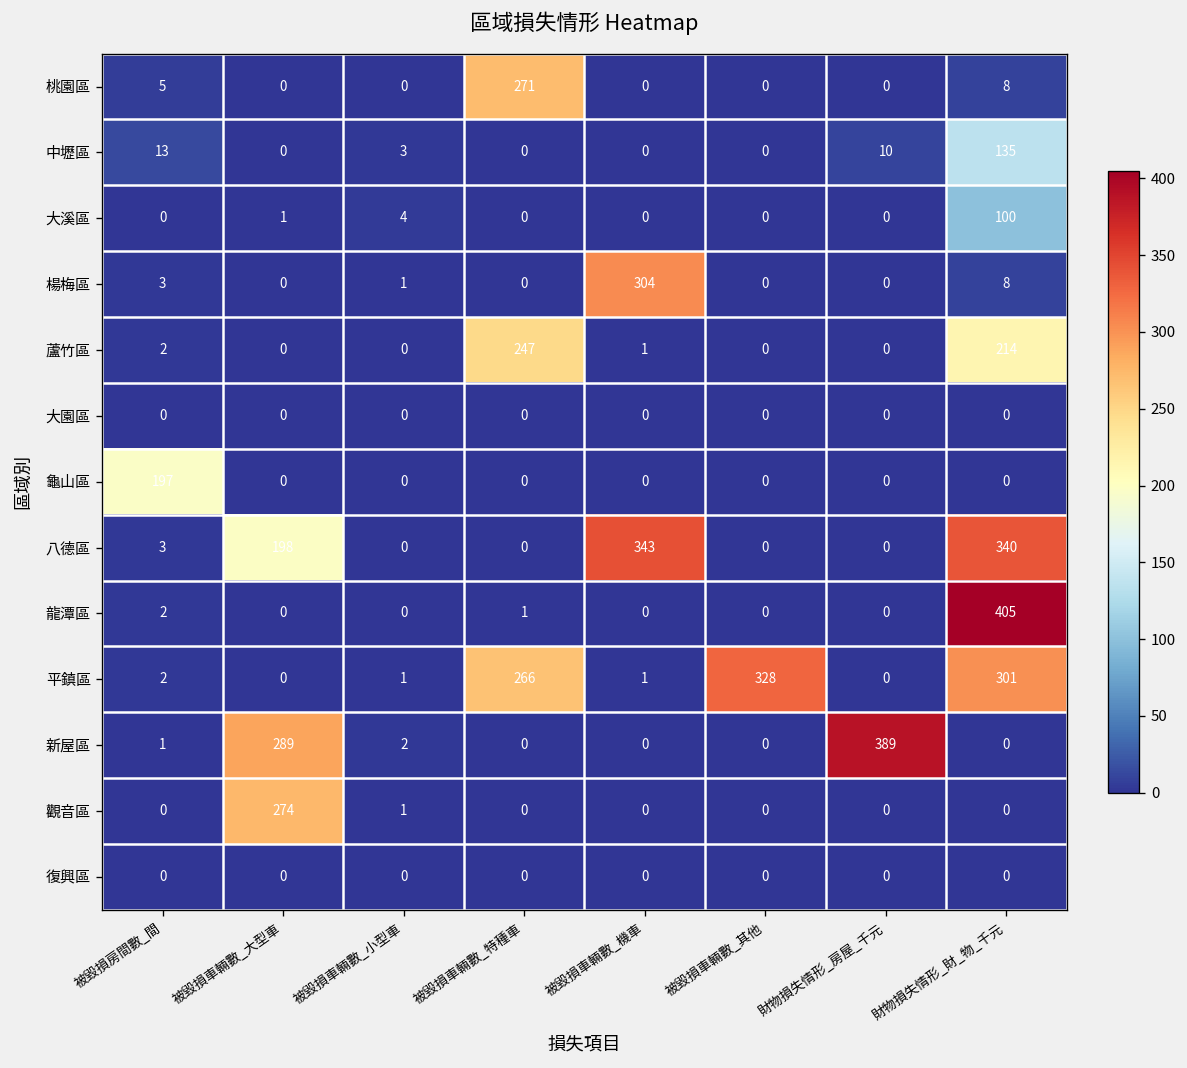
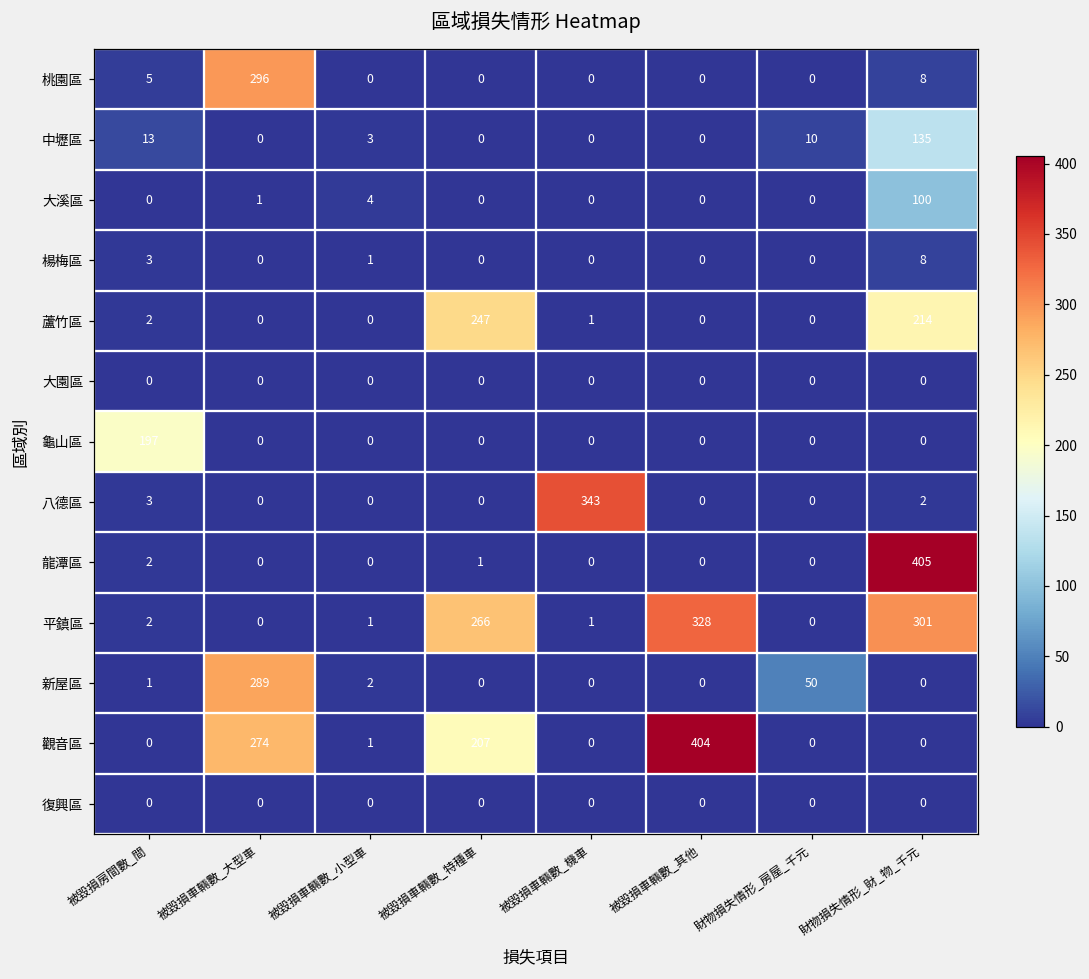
  {
    "桃園區": {
      "被毀損房間數_間": 5,
-     "被毀損車輛數_大型車": 0,
+     "被毀損車輛數_大型車": 296,
      "被毀損車輛數_小型車": 0,
-     "被毀損車輛數_特種車": 271,
+     "被毀損車輛數_特種車": 0,
      "被毀損車輛數_機車": 0,
      "被毀損車輛數_其他": 0,
      "財物損失情形_房屋_千元": 0,
      "財物損失情形_財_物_千元": 8
    },
    "中壢區": {
      "被毀損房間數_間": 13,
      "被毀損車輛數_大型車": 0,
      "被毀損車輛數_小型車": 3,
      "被毀損車輛數_特種車": 0,
      "被毀損車輛數_機車": 0,
      "被毀損車輛數_其他": 0,
      "財物損失情形_房屋_千元": 10,
      "財物損失情形_財_物_千元": 135
    },
    "大溪區": {
      "被毀損房間數_間": 0,
      "被毀損車輛數_大型車": 1,
      "被毀損車輛數_小型車": 4,
      "被毀損車輛數_特種車": 0,
      "被毀損車輛數_機車": 0,
      "被毀損車輛數_其他": 0,
      "財物損失情形_房屋_千元": 0,
      "財物損失情形_財_物_千元": 100
    },
    "楊梅區": {
      "被毀損房間數_間": 3,
      "被毀損車輛數_大型車": 0,
      "被毀損車輛數_小型車": 1,
      "被毀損車輛數_特種車": 0,
-     "被毀損車輛數_機車": 304,
+     "被毀損車輛數_機車": 0,
      "被毀損車輛數_其他": 0,
      "財物損失情形_房屋_千元": 0,
      "財物損失情形_財_物_千元": 8
    },
    "蘆竹區": {
      "被毀損房間數_間": 2,
      "被毀損車輛數_大型車": 0,
      "被毀損車輛數_小型車": 0,
      "被毀損車輛數_特種車": 247,
      "被毀損車輛數_機車": 1,
      "被毀損車輛數_其他": 0,
      "財物損失情形_房屋_千元": 0,
      "財物損失情形_財_物_千元": 214
    },
    "大園區": {
      "被毀損房間數_間": 0,
      "被毀損車輛數_大型車": 0,
      "被毀損車輛數_小型車": 0,
      "被毀損車輛數_特種車": 0,
      "被毀損車輛數_機車": 0,
      "被毀損車輛數_其他": 0,
      "財物損失情形_房屋_千元": 0,
      "財物損失情形_財_物_千元": 0
    },
    "龜山區": {
      "被毀損房間數_間": 197,
      "被毀損車輛數_大型車": 0,
      "被毀損車輛數_小型車": 0,
      "被毀損車輛數_特種車": 0,
      "被毀損車輛數_機車": 0,
      "被毀損車輛數_其他": 0,
      "財物損失情形_房屋_千元": 0,
      "財物損失情形_財_物_千元": 0
    },
    "八德區": {
      "被毀損房間數_間": 3,
-     "被毀損車輛數_大型車": 198,
+     "被毀損車輛數_大型車": 0,
      "被毀損車輛數_小型車": 0,
      "被毀損車輛數_特種車": 0,
      "被毀損車輛數_機車": 343,
      "被毀損車輛數_其他": 0,
      "財物損失情形_房屋_千元": 0,
-     "財物損失情形_財_物_千元": 340
+     "財物損失情形_財_物_千元": 2
    },
    "龍潭區": {
      "被毀損房間數_間": 2,
      "被毀損車輛數_大型車": 0,
      "被毀損車輛數_小型車": 0,
      "被毀損車輛數_特種車": 1,
      "被毀損車輛數_機車": 0,
      "被毀損車輛數_其他": 0,
      "財物損失情形_房屋_千元": 0,
      "財物損失情形_財_物_千元": 405
    },
    "平鎮區": {
      "被毀損房間數_間": 2,
      "被毀損車輛數_大型車": 0,
      "被毀損車輛數_小型車": 1,
      "被毀損車輛數_特種車": 266,
      "被毀損車輛數_機車": 1,
      "被毀損車輛數_其他": 328,
      "財物損失情形_房屋_千元": 0,
      "財物損失情形_財_物_千元": 301
    },
    "新屋區": {
      "被毀損房間數_間": 1,
      "被毀損車輛數_大型車": 289,
      "被毀損車輛數_小型車": 2,
      "被毀損車輛數_特種車": 0,
      "被毀損車輛數_機車": 0,
      "被毀損車輛數_其他": 0,
-     "財物損失情形_房屋_千元": 389,
+     "財物損失情形_房屋_千元": 50,
      "財物損失情形_財_物_千元": 0
    },
    "觀音區": {
      "被毀損房間數_間": 0,
      "被毀損車輛數_大型車": 274,
      "被毀損車輛數_小型車": 1,
-     "被毀損車輛數_特種車": 0,
+     "被毀損車輛數_特種車": 207,
      "被毀損車輛數_機車": 0,
-     "被毀損車輛數_其他": 0,
+     "被毀損車輛數_其他": 404,
      "財物損失情形_房屋_千元": 0,
      "財物損失情形_財_物_千元": 0
    },
    "復興區": {
      "被毀損房間數_間": 0,
      "被毀損車輛數_大型車": 0,
      "被毀損車輛數_小型車": 0,
      "被毀損車輛數_特種車": 0,
      "被毀損車輛數_機車": 0,
      "被毀損車輛數_其他": 0,
      "財物損失情形_房屋_千元": 0,
      "財物損失情形_財_物_千元": 0
    }
  }
